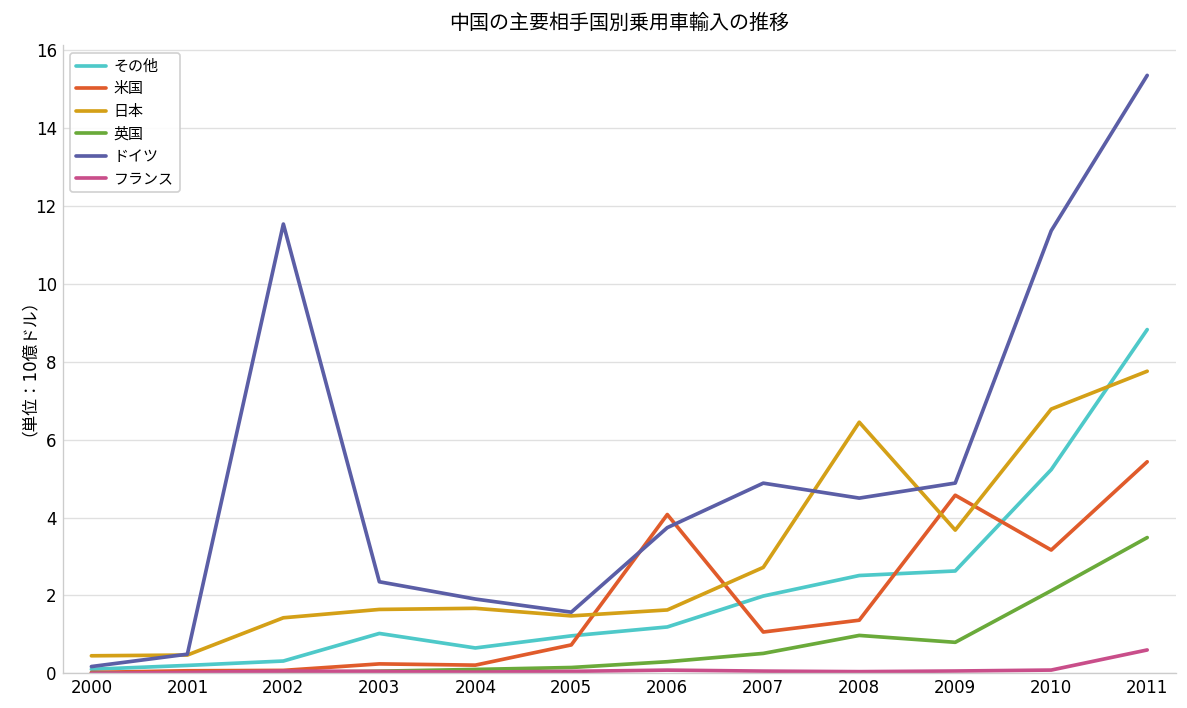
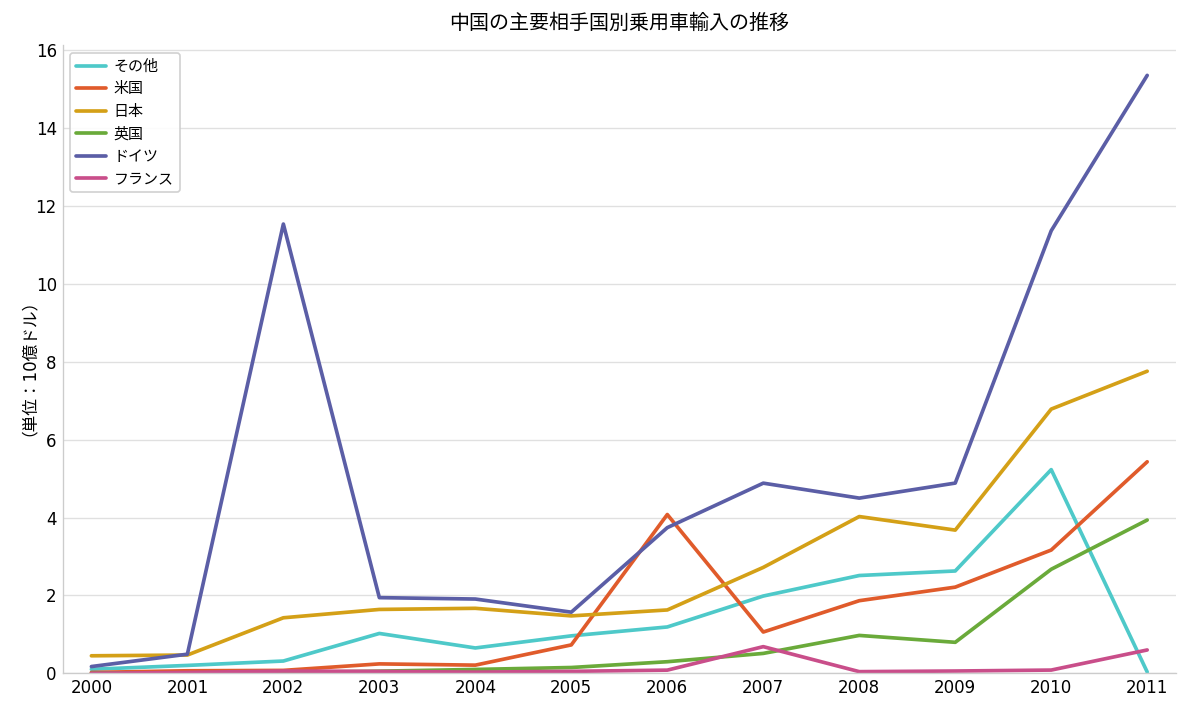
  {
    "その他": {
      "2001": 0.2,
      "2002": 0.3,
      "2003": 1.0,
      "2004": 0.7,
      "2005": 1.0,
      "2006": 1.2,
      "2007": 2.0,
      "2008": 2.5,
      "2009": 2.6,
      "2010": 5.2,
-     "2011": 8.8
+     "2011": 0.0
    },
    "米国": {
      "2003": 0.2,
      "2004": 0.2,
      "2005": 0.7,
      "2006": 4.1,
      "2007": 1.1,
-     "2008": 1.4,
-     "2009": 4.6,
+     "2008": 1.9,
+     "2009": 2.2,
      "2010": 3.2,
      "2011": 5.4
    },
    "日本": {
      "2000": 0.5,
      "2002": 1.4,
      "2003": 1.6,
      "2004": 1.7,
      "2005": 1.5,
      "2006": 1.6,
      "2007": 2.7,
-     "2008": 6.4,
+     "2008": 4.0,
      "2009": 3.7,
      "2010": 6.8,
      "2011": 7.8
    },
    "英国": {
      "2005": 0.2,
      "2006": 0.3,
      "2007": 0.5,
      "2008": 1.0,
      "2009": 0.8,
-     "2010": 2.1,
-     "2011": 3.5
+     "2010": 2.7,
+     "2011": 3.9
    },
    "ドイツ": {
      "2002": 11.5,
-     "2003": 2.4,
+     "2003": 1.9,
      "2004": 1.9,
      "2005": 1.6,
      "2006": 3.7,
      "2007": 4.9,
      "2008": 4.5,
      "2009": 4.9,
      "2010": 11.4,
      "2011": 15.4
    },
    "フランス": {
      "2005": 0.1,
      "2006": 0.1,
-     "2007": 0.1,
+     "2007": 0.7,
      "2008": 0.0,
      "2009": 0.1,
      "2010": 0.1,
      "2011": 0.6
    }
  }
